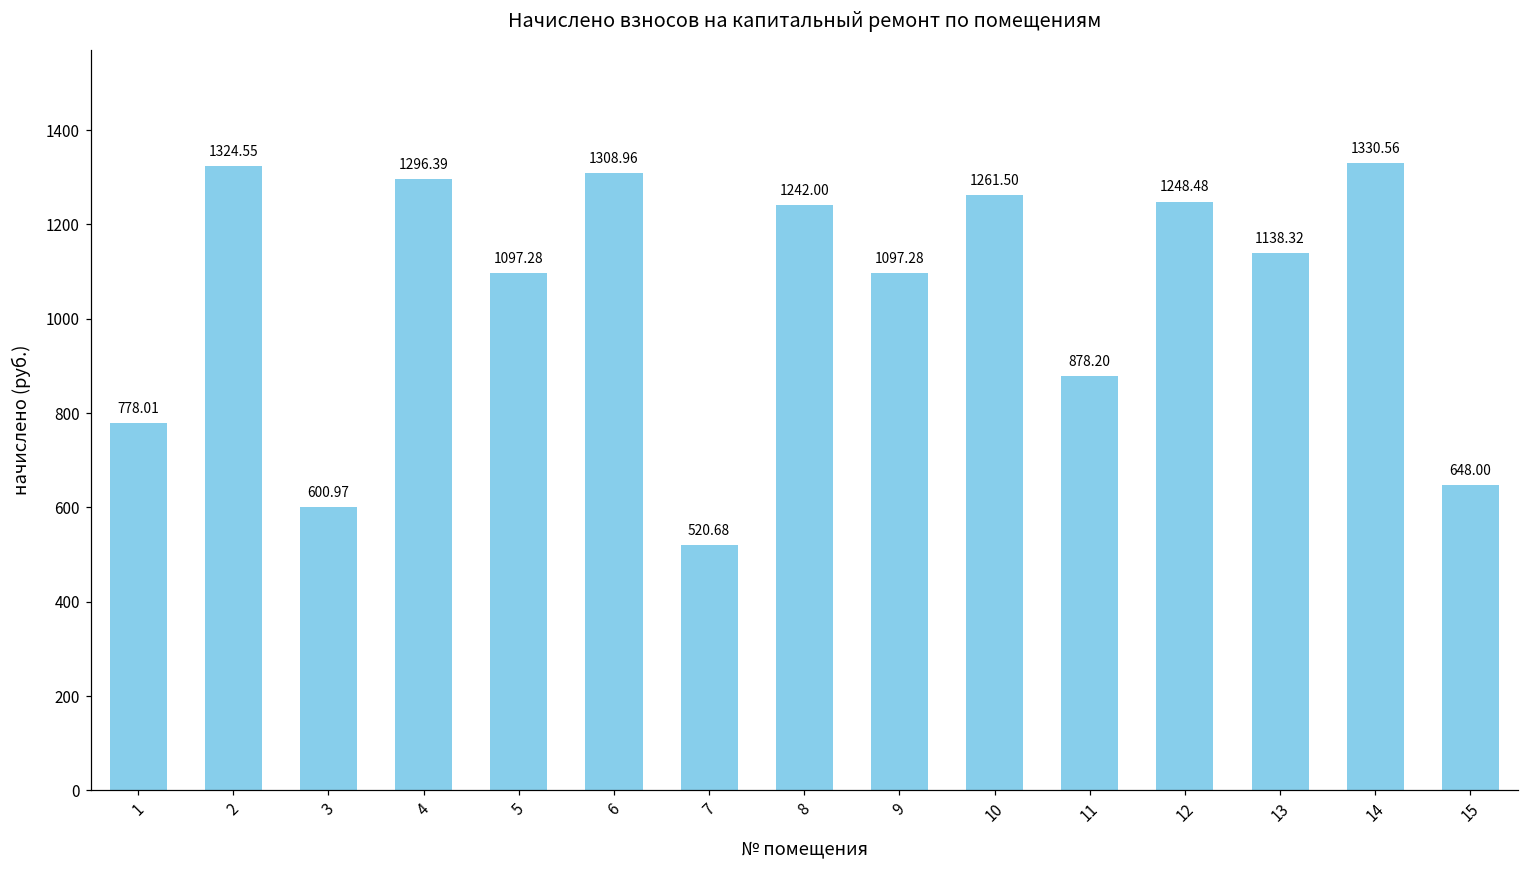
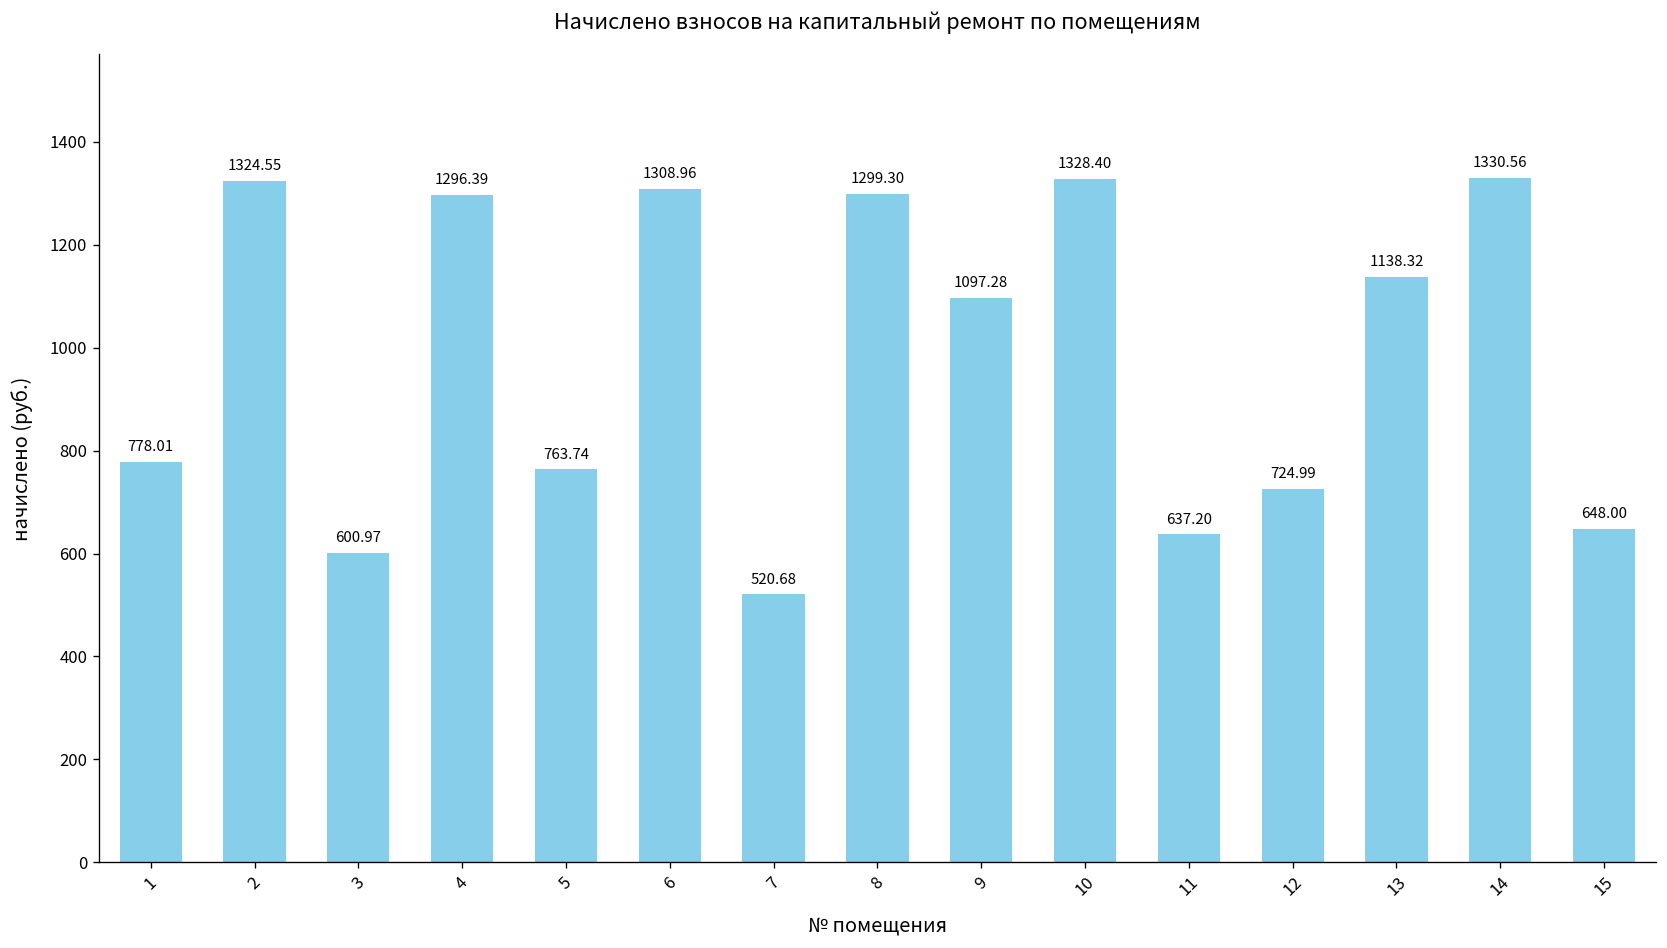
  {
    "1": 778.01,
    "2": 1324.55,
    "3": 600.97,
    "4": 1296.39,
-   "5": 1097.28,
+   "5": 763.74,
    "6": 1308.96,
    "7": 520.68,
-   "8": 1242.00,
+   "8": 1299.30,
    "9": 1097.28,
-   "10": 1261.50,
-   "11": 878.20,
-   "12": 1248.48,
+   "10": 1328.40,
+   "11": 637.20,
+   "12": 724.99,
    "13": 1138.32,
    "14": 1330.56,
    "15": 648.00
  }
